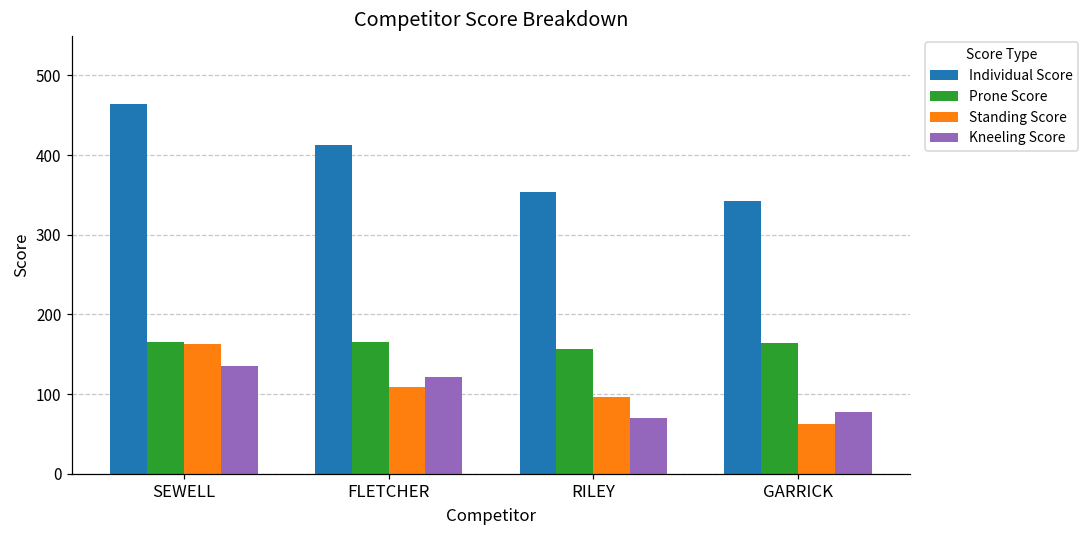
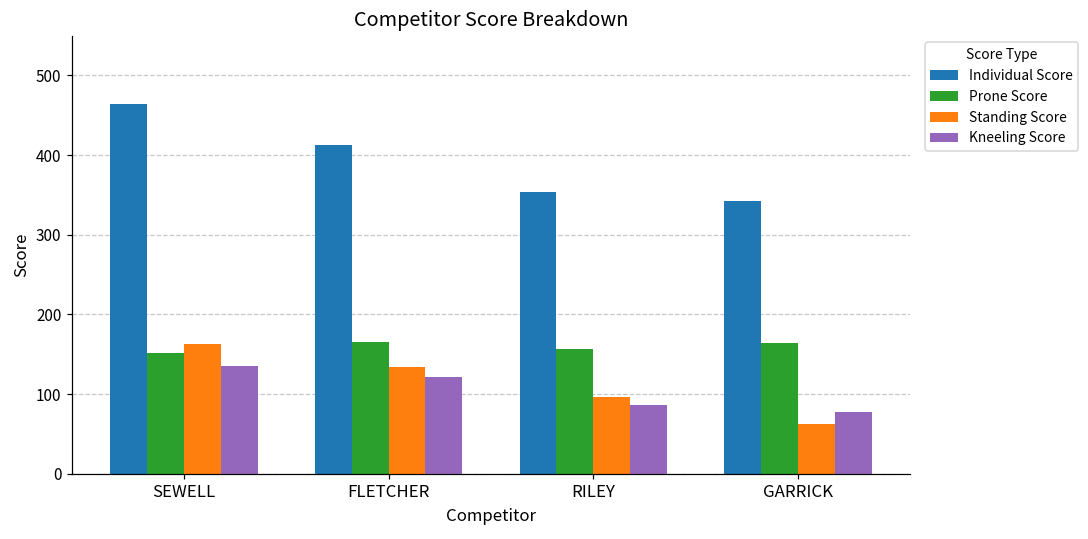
  {
    "Individual Score": {
      "SEWELL": 460,
      "FLETCHER": 410,
      "RILEY": 350,
      "GARRICK": 340
    },
    "Prone Score": {
-     "SEWELL": 170,
+     "SEWELL": 150,
      "FLETCHER": 170,
      "RILEY": 160,
      "GARRICK": 160
    },
    "Standing Score": {
      "SEWELL": 160,
-     "FLETCHER": 110,
+     "FLETCHER": 130,
      "RILEY": 100,
      "GARRICK": 60
    },
    "Kneeling Score": {
      "SEWELL": 140,
      "FLETCHER": 120,
-     "RILEY": 70,
+     "RILEY": 90,
      "GARRICK": 80
    }
  }
